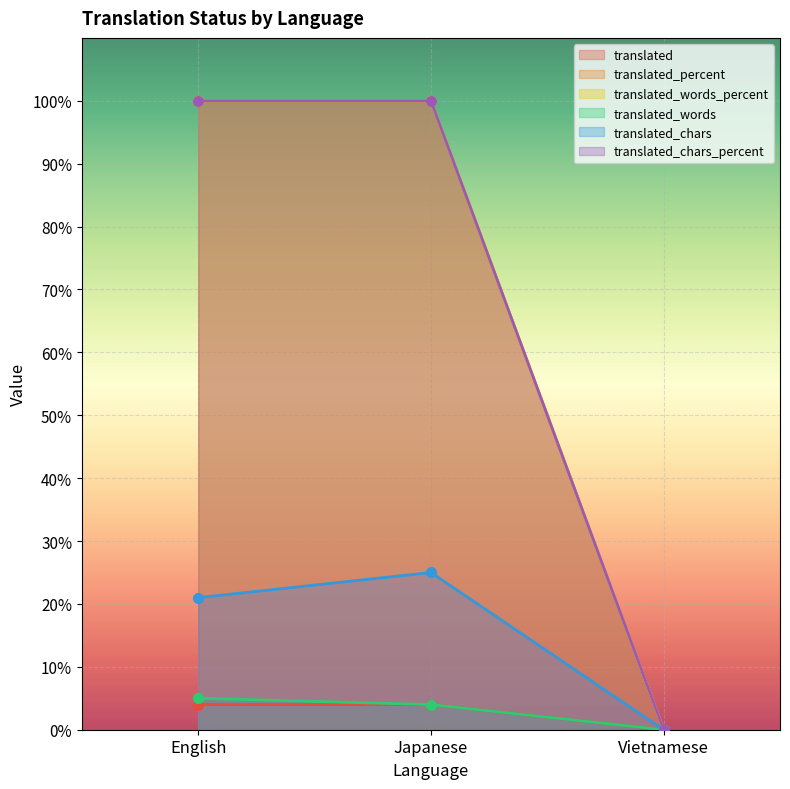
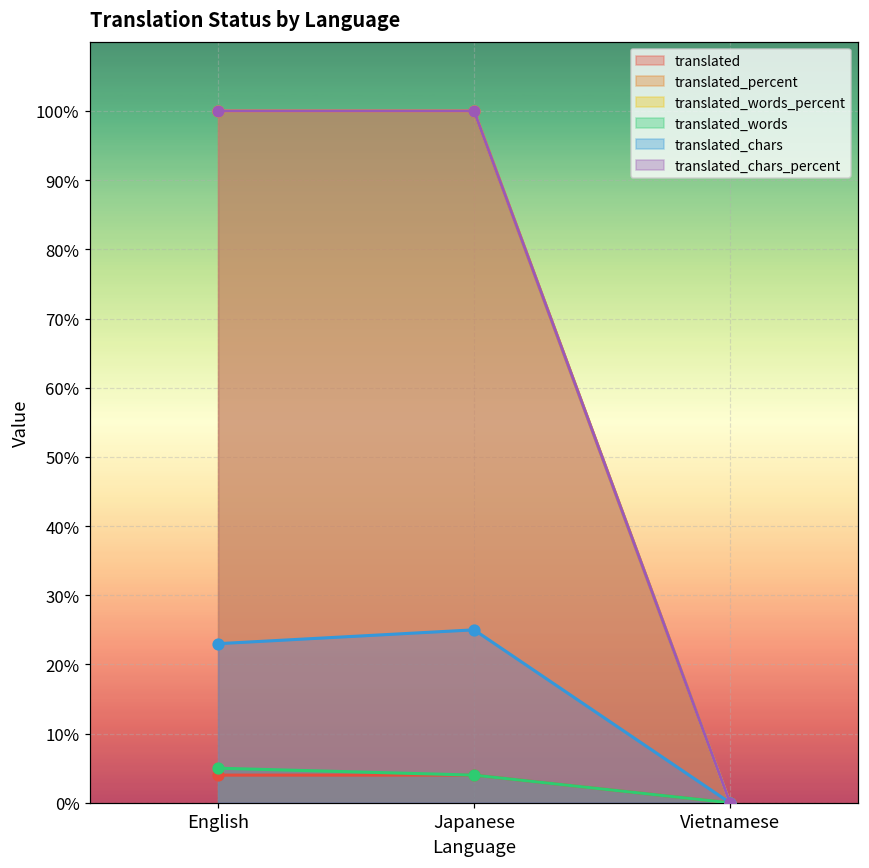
  {
    "translated": {
      "English": "4%"
    },
    "translated_chars_percent": {
      "English": "100%",
      "Japanese": "100%"
    },
    "translated_words": {
      "English": "5%"
    },
    "translated_chars": {
-     "English": "21%",
+     "English": "23%",
      "Japanese": "25%"
    }
  }
